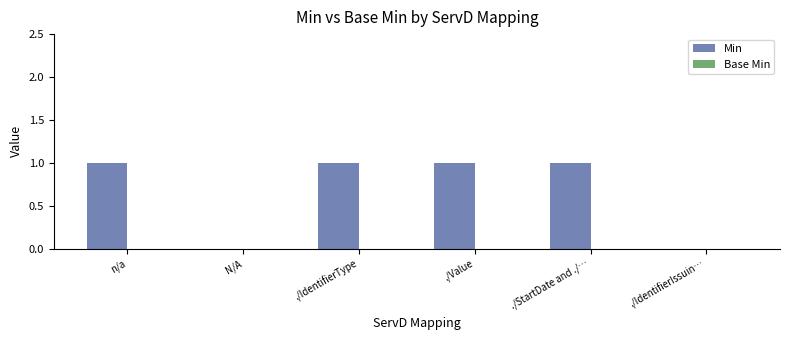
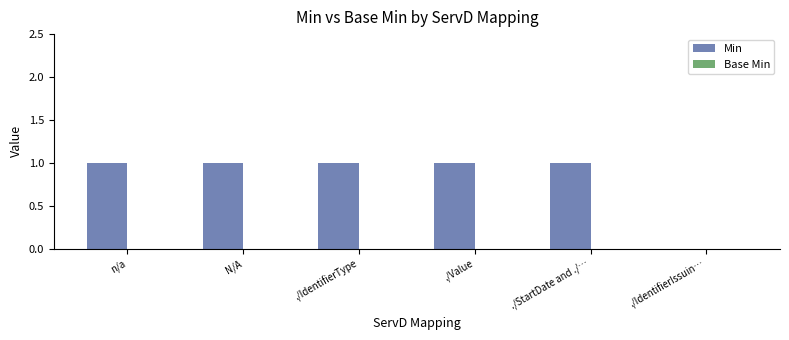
  {
    "Min": {
      "n/a": 1,
-     "N/A": 0,
+     "N/A": 1,
      "./IdentifierType": 1,
      "./Value": 1,
      "./StartDate and ./…": 1,
      "./IdentifierIssuin…": 0
    },
    "Base Min": {
      "n/a": 0,
      "N/A": 0,
      "./IdentifierType": 0,
      "./Value": 0,
      "./StartDate and ./…": 0,
      "./IdentifierIssuin…": 0
    }
  }
